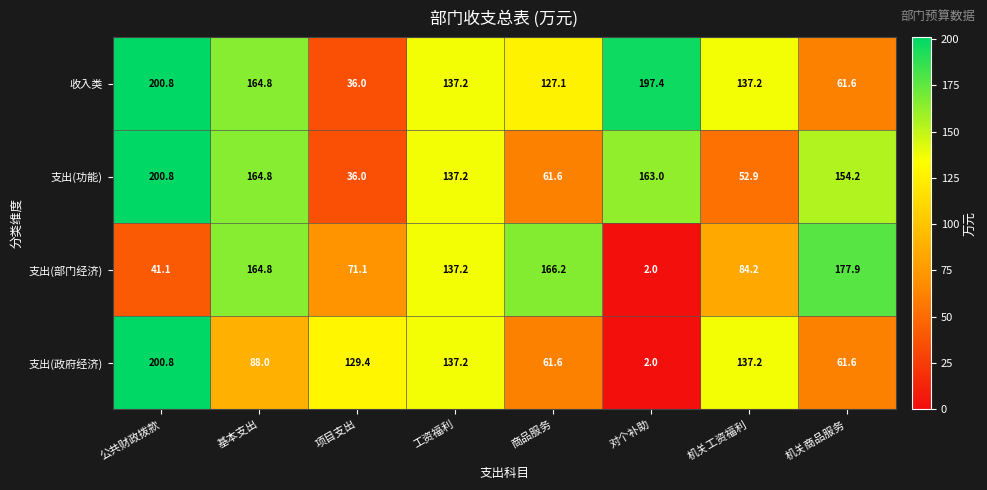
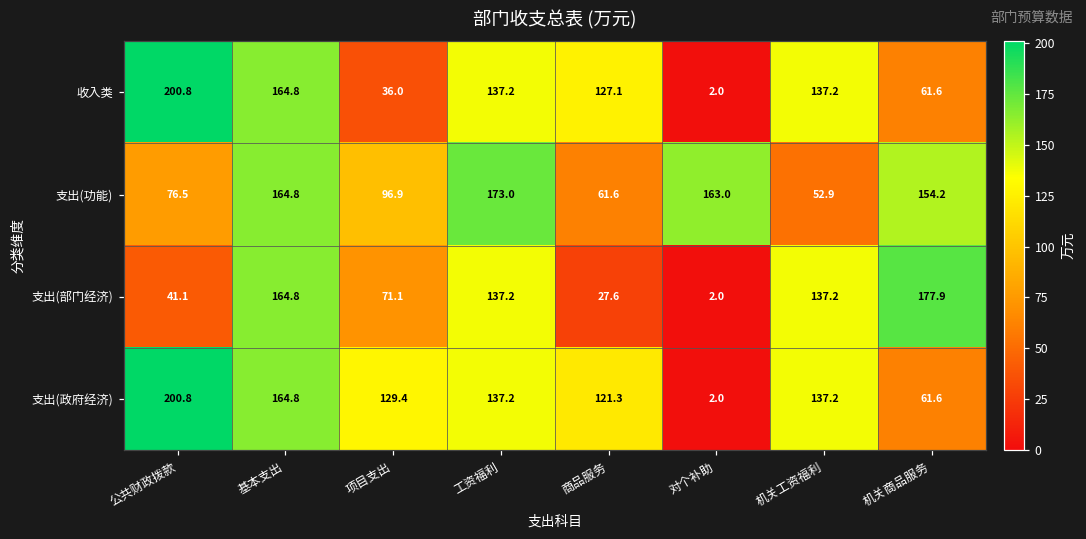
  {
    "收入类": {
      "公共财政拨款": 200.8,
      "基本支出": 164.8,
      "项目支出": 36.0,
      "工资福利": 137.2,
      "商品服务": 127.1,
-     "对个补助": 197.4,
+     "对个补助": 2.0,
      "机关工资福利": 137.2,
      "机关商品服务": 61.6
    },
    "支出(功能)": {
-     "公共财政拨款": 200.8,
+     "公共财政拨款": 76.5,
      "基本支出": 164.8,
-     "项目支出": 36.0,
-     "工资福利": 137.2,
+     "项目支出": 96.9,
+     "工资福利": 173.0,
      "商品服务": 61.6,
      "对个补助": 163.0,
      "机关工资福利": 52.9,
      "机关商品服务": 154.2
    },
    "支出(部门经济)": {
      "公共财政拨款": 41.1,
      "基本支出": 164.8,
      "项目支出": 71.1,
      "工资福利": 137.2,
-     "商品服务": 166.2,
+     "商品服务": 27.6,
      "对个补助": 2.0,
-     "机关工资福利": 84.2,
+     "机关工资福利": 137.2,
      "机关商品服务": 177.9
    },
    "支出(政府经济)": {
      "公共财政拨款": 200.8,
-     "基本支出": 88.0,
+     "基本支出": 164.8,
      "项目支出": 129.4,
      "工资福利": 137.2,
-     "商品服务": 61.6,
+     "商品服务": 121.3,
      "对个补助": 2.0,
      "机关工资福利": 137.2,
      "机关商品服务": 61.6
    }
  }
